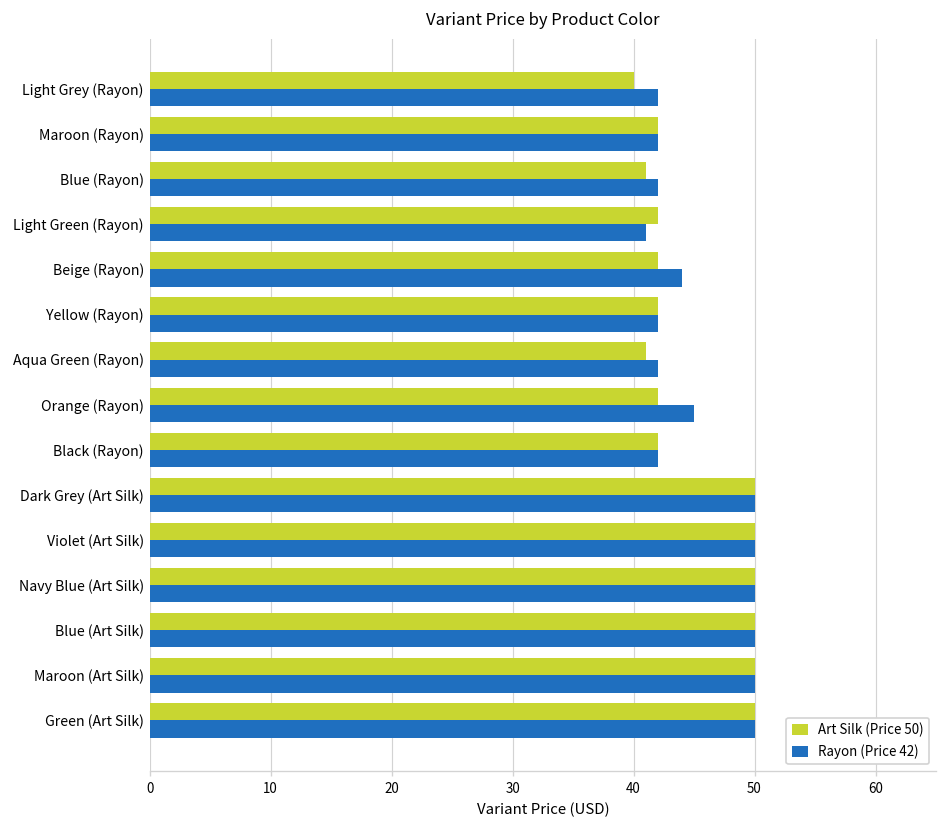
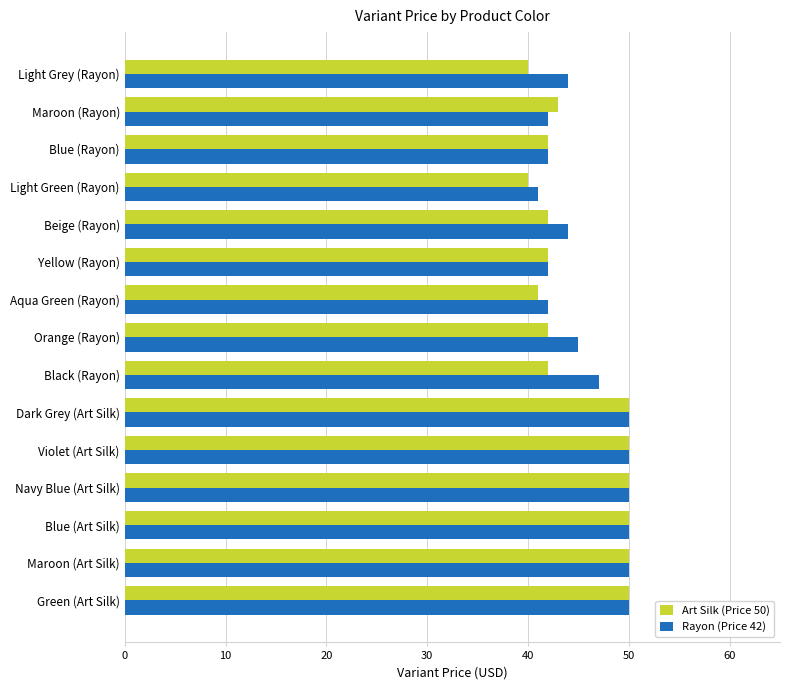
  {
    "Art Silk (Price 50)": {
      "Light Grey (Rayon)": 40,
-     "Maroon (Rayon)": 42,
-     "Blue (Rayon)": 41,
-     "Light Green (Rayon)": 42,
+     "Maroon (Rayon)": 43,
+     "Blue (Rayon)": 42,
+     "Light Green (Rayon)": 40,
      "Beige (Rayon)": 42,
      "Yellow (Rayon)": 42,
      "Aqua Green (Rayon)": 41,
      "Orange (Rayon)": 42,
      "Black (Rayon)": 42,
      "Dark Grey (Art Silk)": 50,
      "Violet (Art Silk)": 50,
      "Navy Blue (Art Silk)": 50,
      "Blue (Art Silk)": 50,
      "Maroon (Art Silk)": 50,
      "Green (Art Silk)": 50
    },
    "Rayon (Price 42)": {
-     "Light Grey (Rayon)": 42,
+     "Light Grey (Rayon)": 44,
      "Maroon (Rayon)": 42,
      "Blue (Rayon)": 42,
      "Light Green (Rayon)": 41,
      "Beige (Rayon)": 44,
      "Yellow (Rayon)": 42,
      "Aqua Green (Rayon)": 42,
      "Orange (Rayon)": 45,
-     "Black (Rayon)": 42,
+     "Black (Rayon)": 47,
      "Dark Grey (Art Silk)": 50,
      "Violet (Art Silk)": 50,
      "Navy Blue (Art Silk)": 50,
      "Blue (Art Silk)": 50,
      "Maroon (Art Silk)": 50,
      "Green (Art Silk)": 50
    }
  }
